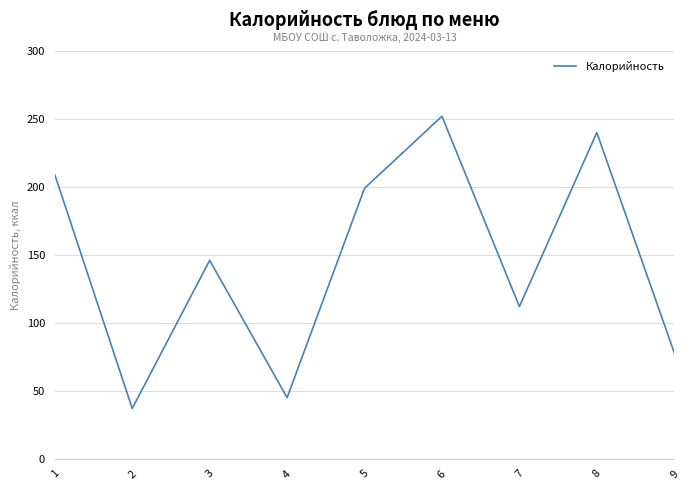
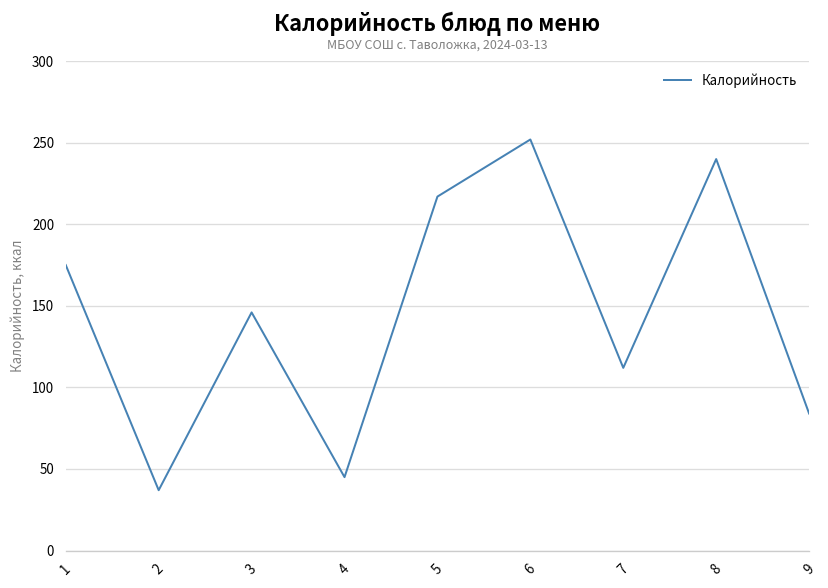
  {
-   "1": 209,
+   "1": 175,
    "2": 37,
    "3": 146,
    "4": 45,
-   "5": 199,
+   "5": 217,
    "6": 252,
    "7": 112,
    "8": 240,
-   "9": 78
+   "9": 84
  }
